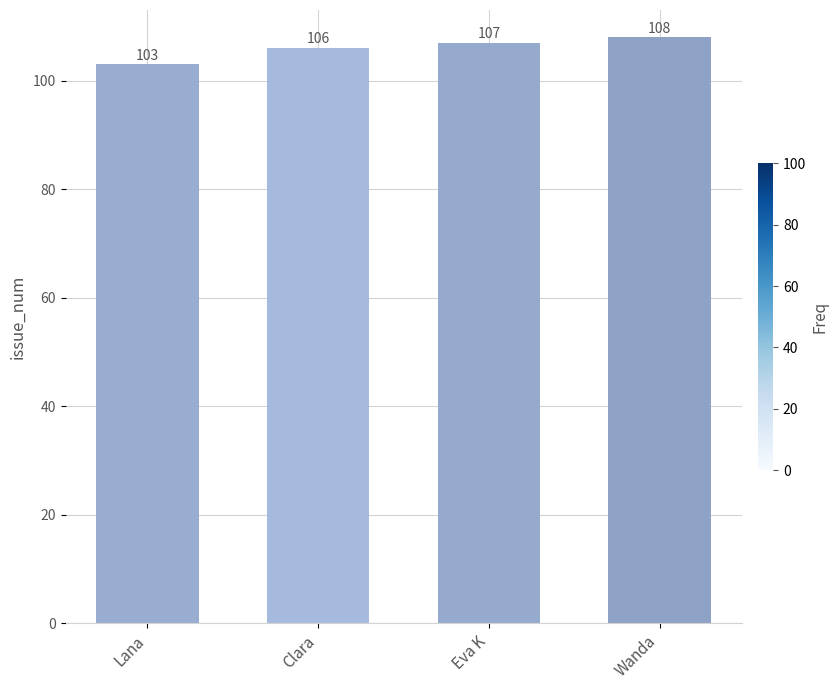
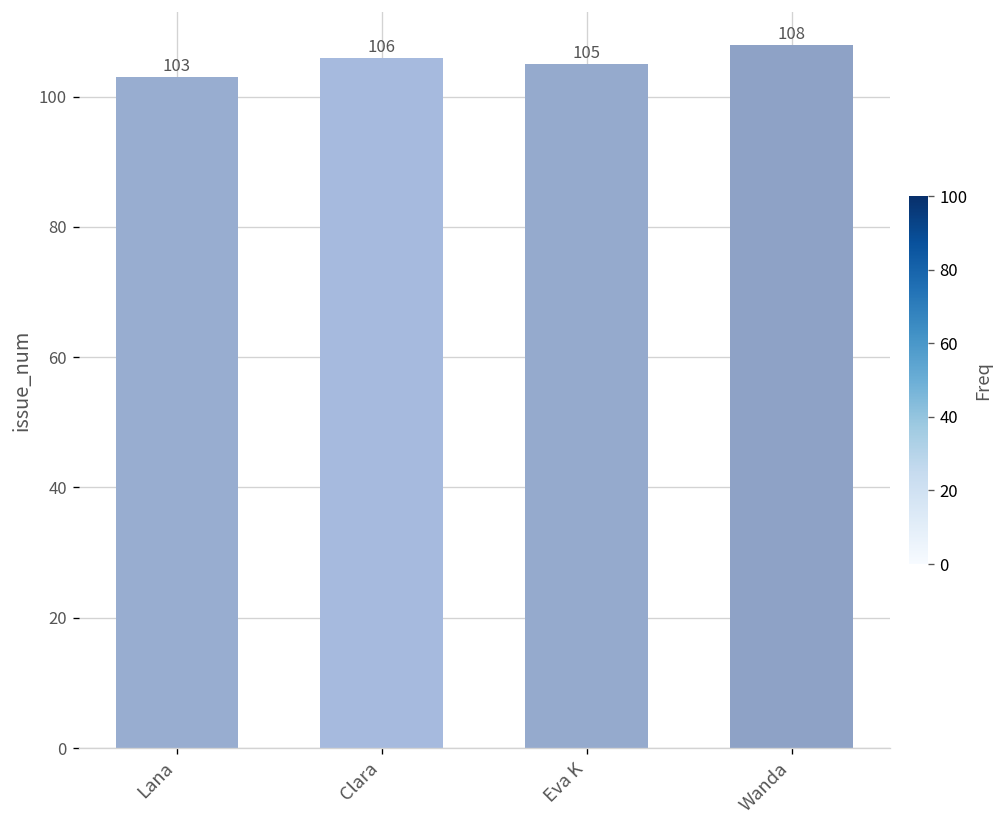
  {
    "Lana": 103,
    "Clara": 106,
-   "Eva K": 107,
+   "Eva K": 105,
    "Wanda": 108
  }
